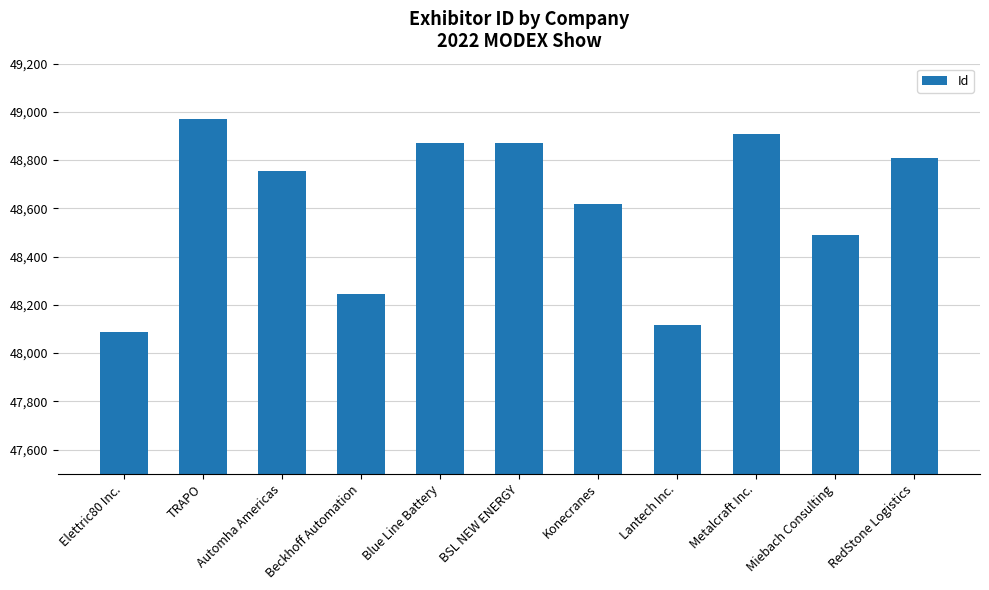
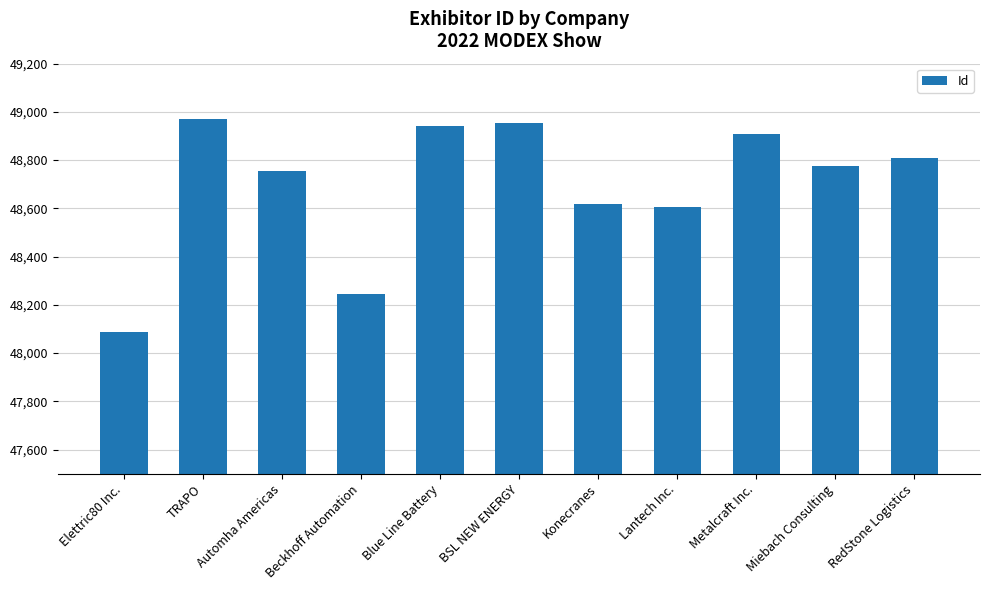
  {
    "Elettric80 Inc.": "48,090",
    "TRAPO": "48,970",
    "Automha Americas": "48,760",
    "Beckhoff Automation": "48,240",
-   "Blue Line Battery": "48,870",
-   "BSL NEW ENERGY": "48,870",
+   "Blue Line Battery": "48,940",
+   "BSL NEW ENERGY": "48,960",
    "Konecranes": "48,620",
-   "Lantech Inc.": "48,120",
+   "Lantech Inc.": "48,610",
    "Metalcraft Inc.": "48,910",
-   "Miebach Consulting": "48,490",
+   "Miebach Consulting": "48,780",
    "RedStone Logistics": "48,810"
  }
